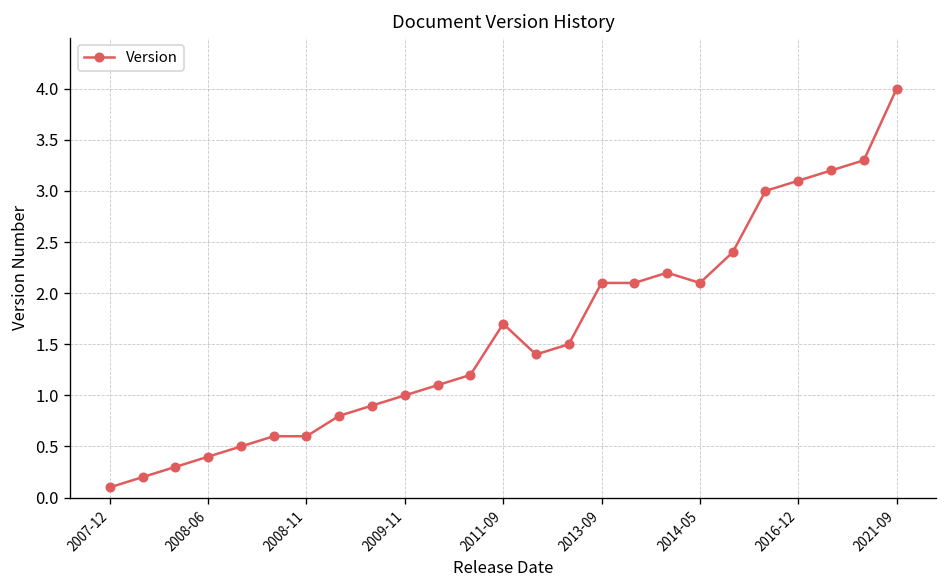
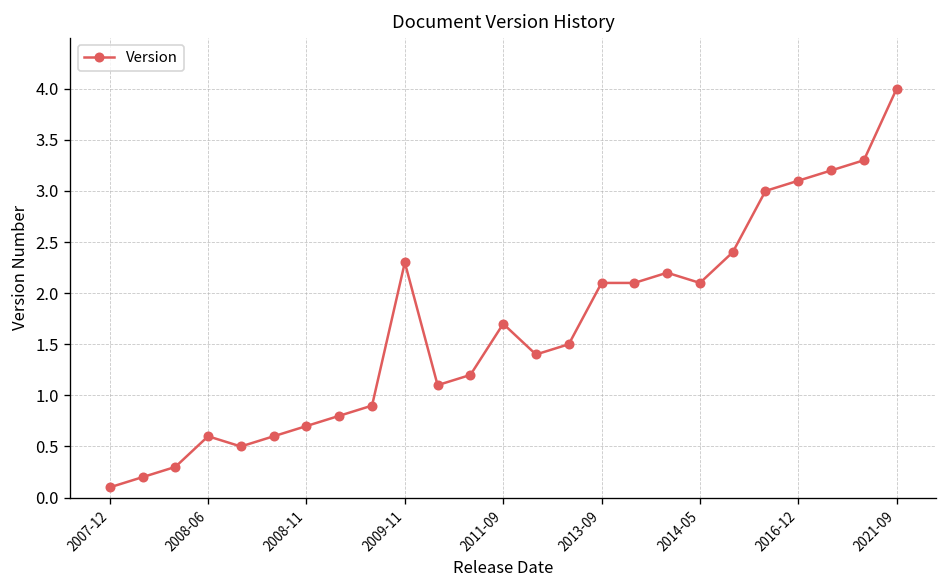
  {
    "2007-12": 0.1,
-   "2008-06": 0.4,
-   "2008-11": 0.6,
-   "2009-11": 1.0,
+   "2008-06": 0.6,
+   "2008-11": 0.7,
+   "2009-11": 2.3,
    "2011-09": 1.7,
    "2013-09": 2.1,
    "2014-05": 2.1,
    "2016-12": 3.1,
    "2021-09": 4.0
  }
